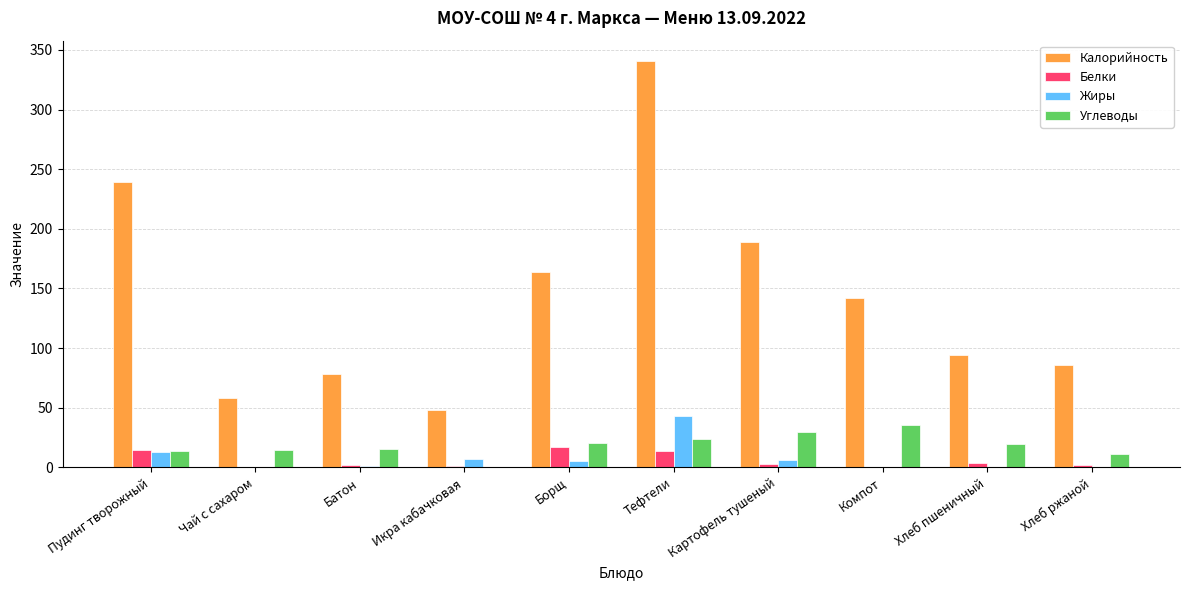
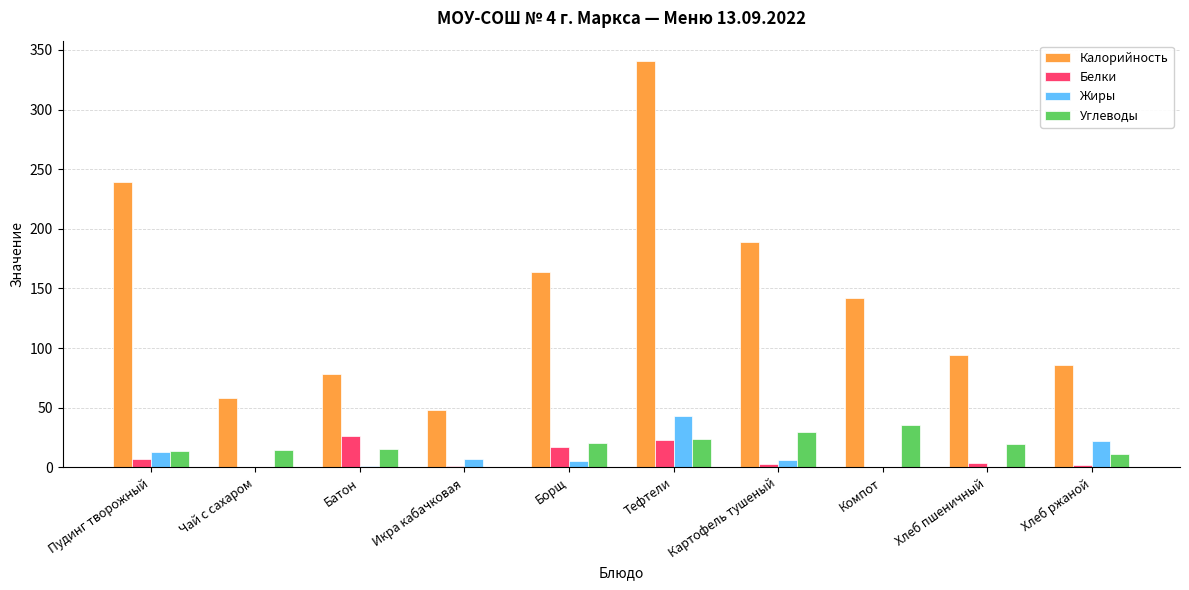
  {
    "Калорийность": {
      "Пудинг творожный": 239,
      "Чай с сахаром": 58,
      "Батон": 79,
      "Икра кабачковая": 48,
      "Борщ": 164,
      "Тефтели": 341,
      "Картофель тушеный": 189,
      "Компот": 142,
      "Хлеб пшеничный": 94,
      "Хлеб ржаной": 86
    },
    "Белки": {
-     "Пудинг творожный": 15,
-     "Батон": 2,
+     "Пудинг творожный": 7,
+     "Батон": 26,
      "Борщ": 17,
-     "Тефтели": 14,
+     "Тефтели": 23,
      "Картофель тушеный": 3,
      "Хлеб пшеничный": 3
    },
    "Жиры": {
      "Пудинг творожный": 13,
      "Чай с сахаром": 0,
      "Икра кабачковая": 7,
      "Борщ": 5,
      "Тефтели": 43,
      "Картофель тушеный": 6,
      "Компот": 0,
-     "Хлеб ржаной": 0
+     "Хлеб ржаной": 22
    },
    "Углеводы": {
      "Пудинг творожный": 14,
      "Чай с сахаром": 15,
      "Батон": 15,
      "Икра кабачковая": 0,
      "Борщ": 20,
      "Тефтели": 24,
      "Картофель тушеный": 29,
      "Компот": 36,
      "Хлеб пшеничный": 20,
      "Хлеб ржаной": 11
    }
  }
